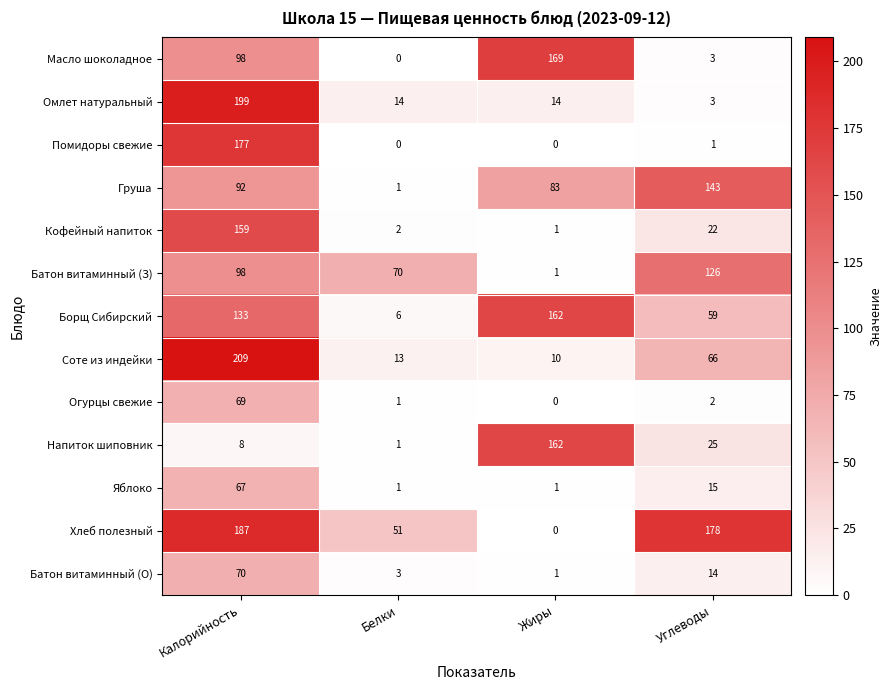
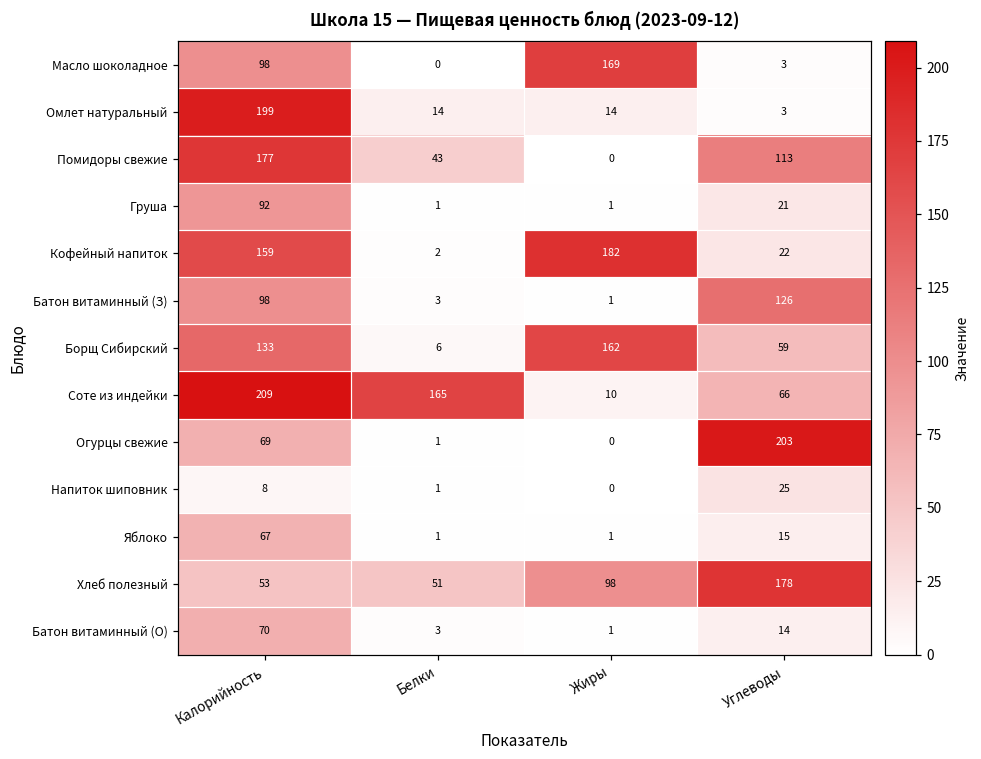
  {
    "Масло шоколадное": {
      "Калорийность": 98,
      "Белки": 0,
      "Жиры": 169,
      "Углеводы": 3
    },
    "Омлет натуральный": {
      "Калорийность": 199,
      "Белки": 14,
      "Жиры": 14,
      "Углеводы": 3
    },
    "Помидоры свежие": {
      "Калорийность": 177,
-     "Белки": 0,
+     "Белки": 43,
      "Жиры": 0,
-     "Углеводы": 1
+     "Углеводы": 113
    },
    "Груша": {
      "Калорийность": 92,
      "Белки": 1,
-     "Жиры": 83,
-     "Углеводы": 143
+     "Жиры": 1,
+     "Углеводы": 21
    },
    "Кофейный напиток": {
      "Калорийность": 159,
      "Белки": 2,
-     "Жиры": 1,
+     "Жиры": 182,
      "Углеводы": 22
    },
    "Батон витаминный (З)": {
      "Калорийность": 98,
-     "Белки": 70,
+     "Белки": 3,
      "Жиры": 1,
      "Углеводы": 126
    },
    "Борщ Сибирский": {
      "Калорийность": 133,
      "Белки": 6,
      "Жиры": 162,
      "Углеводы": 59
    },
    "Соте из индейки": {
      "Калорийность": 209,
-     "Белки": 13,
+     "Белки": 165,
      "Жиры": 10,
      "Углеводы": 66
    },
    "Огурцы свежие": {
      "Калорийность": 69,
      "Белки": 1,
      "Жиры": 0,
-     "Углеводы": 2
+     "Углеводы": 203
    },
    "Напиток шиповник": {
      "Калорийность": 8,
      "Белки": 1,
-     "Жиры": 162,
+     "Жиры": 0,
      "Углеводы": 25
    },
    "Яблоко": {
      "Калорийность": 67,
      "Белки": 1,
      "Жиры": 1,
      "Углеводы": 15
    },
    "Хлеб полезный": {
-     "Калорийность": 187,
+     "Калорийность": 53,
      "Белки": 51,
-     "Жиры": 0,
+     "Жиры": 98,
      "Углеводы": 178
    },
    "Батон витаминный (О)": {
      "Калорийность": 70,
      "Белки": 3,
      "Жиры": 1,
      "Углеводы": 14
    }
  }
